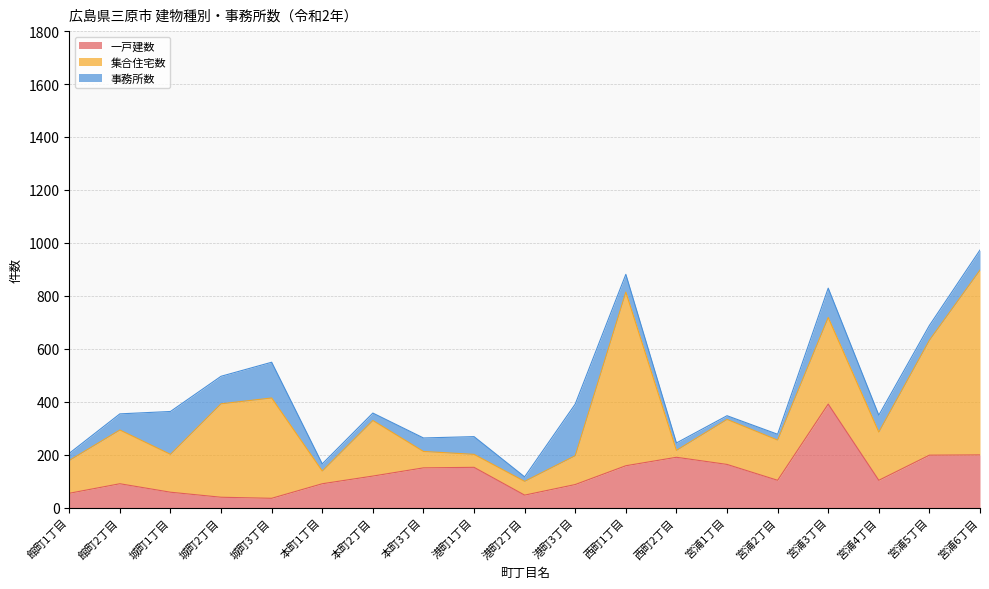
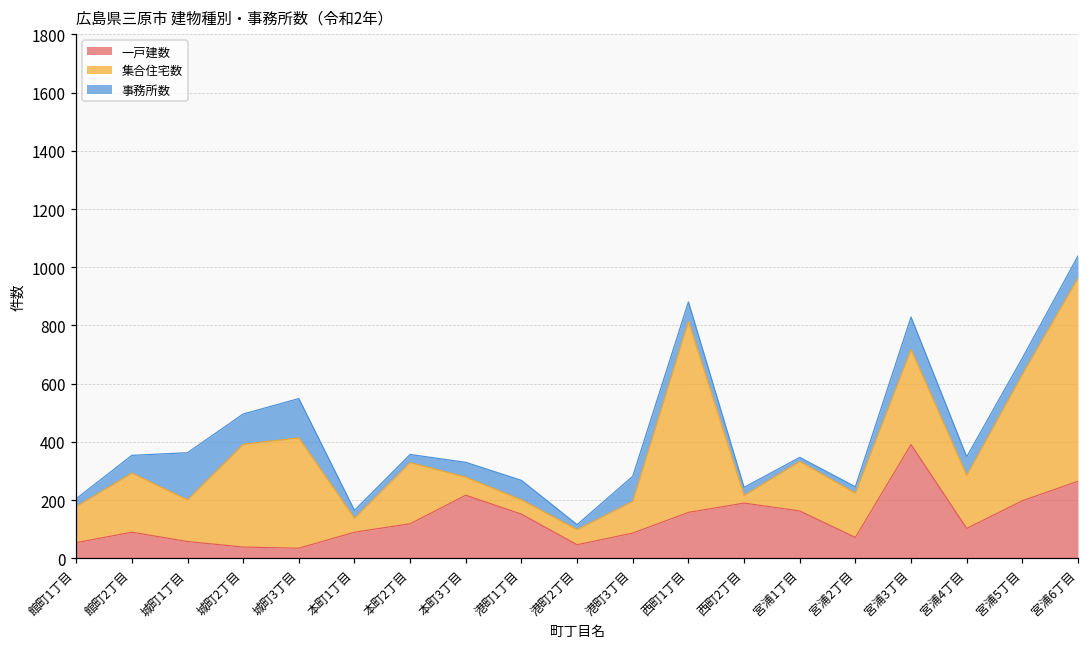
  {
    "一戸建数": {
      "館町1丁目": 50,
      "館町2丁目": 90,
      "城町1丁目": 60,
      "城町2丁目": 40,
      "城町3丁目": 40,
      "本町1丁目": 90,
      "本町2丁目": 120,
-     "本町3丁目": 150,
+     "本町3丁目": 220,
      "港町1丁目": 150,
      "港町2丁目": 50,
      "港町3丁目": 90,
      "西町1丁目": 160,
      "西町2丁目": 190,
      "宮浦1丁目": 160,
-     "宮浦2丁目": 100,
+     "宮浦2丁目": 70,
      "宮浦3丁目": 390,
      "宮浦4丁目": 100,
      "宮浦5丁目": 200,
-     "宮浦6丁目": 200
+     "宮浦6丁目": 270
    },
    "集合住宅数": {
      "館町1丁目": 120,
      "館町2丁目": 200,
      "城町1丁目": 140,
      "城町2丁目": 350,
      "城町3丁目": 380,
      "本町1丁目": 50,
      "本町2丁目": 210,
      "本町3丁目": 60,
      "港町1丁目": 50,
      "港町2丁目": 50,
      "港町3丁目": 110,
      "西町1丁目": 660,
      "西町2丁目": 30,
      "宮浦1丁目": 170,
      "宮浦2丁目": 150,
      "宮浦3丁目": 330,
      "宮浦4丁目": 180,
      "宮浦5丁目": 430,
      "宮浦6丁目": 700
    },
    "事務所数": {
      "館町1丁目": 30,
      "館町2丁目": 60,
      "城町1丁目": 160,
      "城町2丁目": 100,
      "城町3丁目": 140,
      "本町1丁目": 30,
      "本町2丁目": 30,
      "本町3丁目": 50,
      "港町1丁目": 70,
      "港町2丁目": 20,
-     "港町3丁目": 200,
+     "港町3丁目": 90,
      "西町1丁目": 70,
      "西町2丁目": 30,
      "宮浦1丁目": 10,
      "宮浦2丁目": 20,
      "宮浦3丁目": 110,
      "宮浦4丁目": 60,
      "宮浦5丁目": 60,
      "宮浦6丁目": 80
    }
  }
